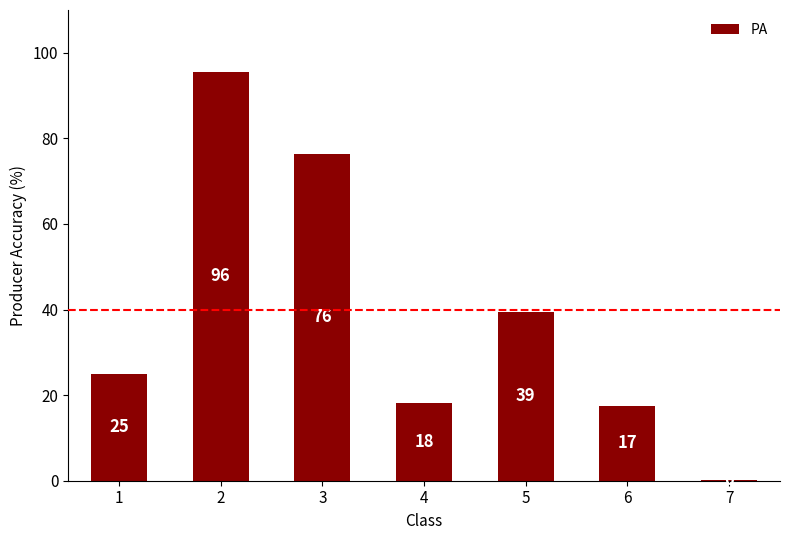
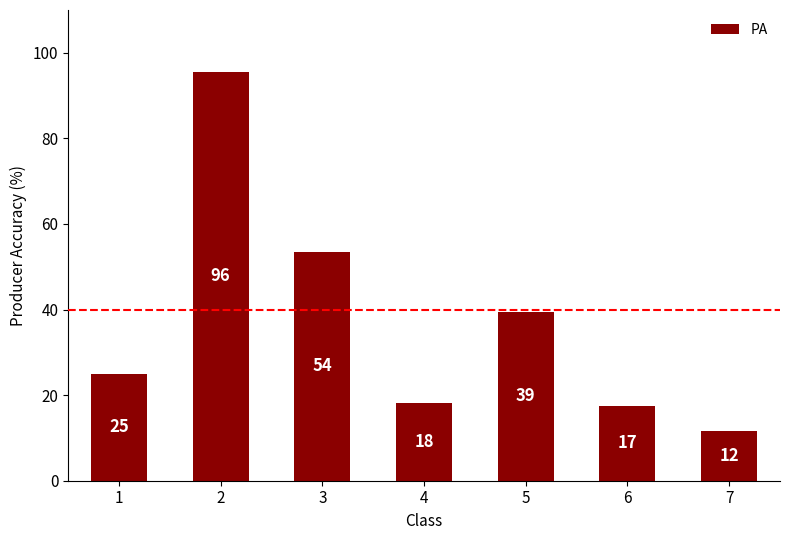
  {
    "1": 25,
    "2": 96,
-   "3": 76,
+   "3": 54,
    "4": 18,
    "5": 39,
    "6": 17,
-   "7": 0
+   "7": 12
  }
